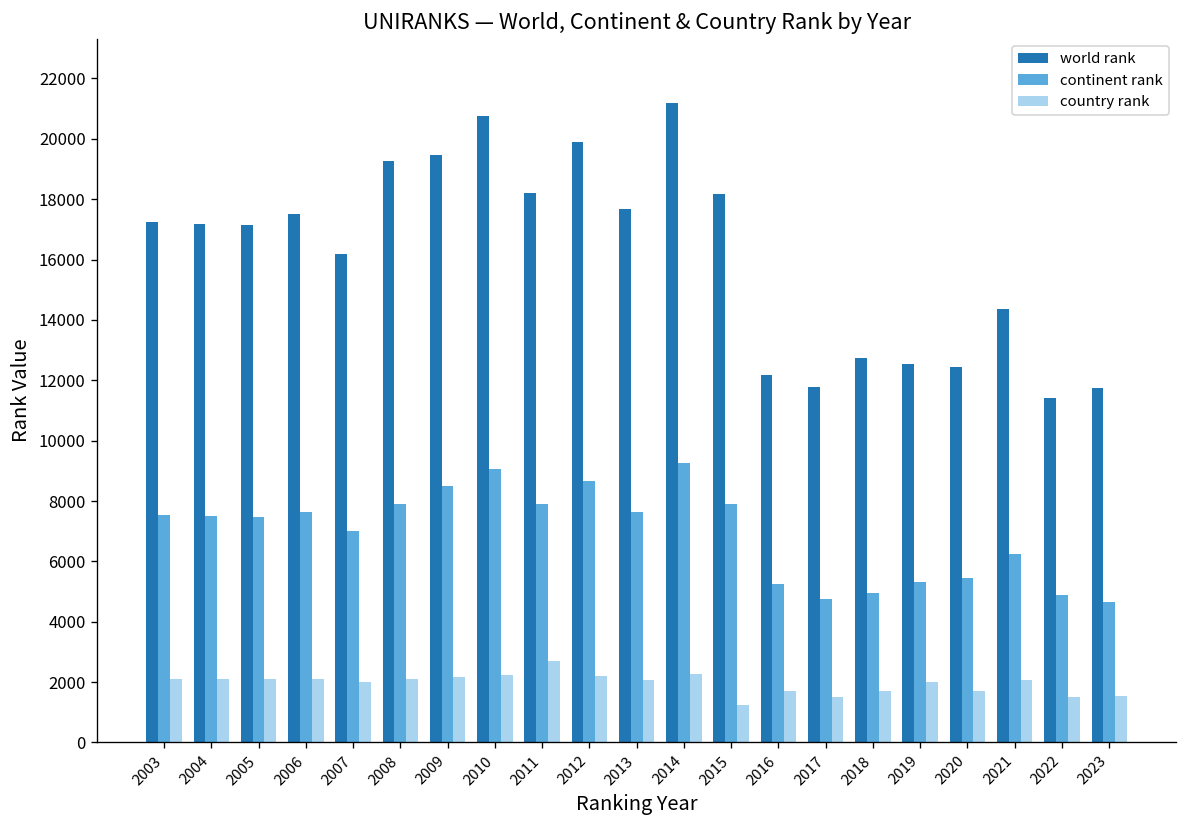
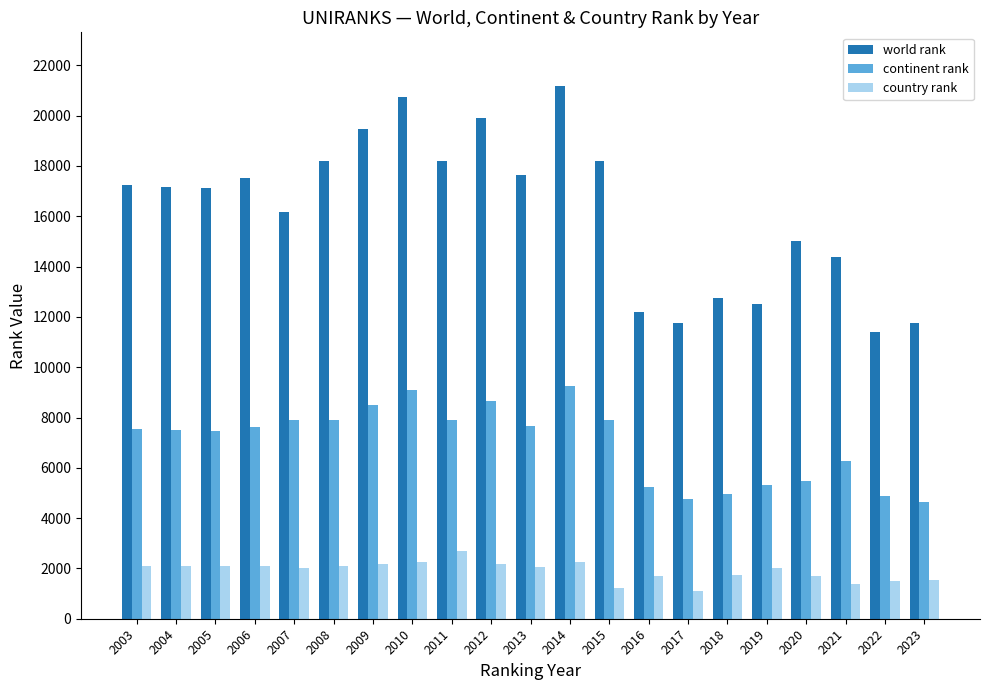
  {
    "world rank": {
      "2003": 17200,
      "2004": 17200,
      "2005": 17100,
      "2006": 17500,
      "2007": 16200,
-     "2008": 19300,
+     "2008": 18200,
      "2009": 19500,
      "2010": 20700,
      "2011": 18200,
      "2012": 19900,
      "2013": 17700,
      "2014": 21200,
      "2015": 18200,
      "2016": 12200,
      "2017": 11800,
      "2018": 12700,
      "2019": 12500,
-     "2020": 12400,
+     "2020": 15000,
      "2021": 14400,
      "2022": 11400,
      "2023": 11700
    },
    "continent rank": {
      "2003": 7500,
      "2004": 7500,
      "2005": 7500,
      "2006": 7600,
-     "2007": 7000,
+     "2007": 7900,
      "2008": 7900,
      "2009": 8500,
      "2010": 9100,
      "2011": 7900,
      "2012": 8700,
      "2013": 7600,
      "2014": 9200,
      "2015": 7900,
      "2016": 5200,
      "2017": 4800,
      "2018": 5000,
      "2019": 5300,
      "2020": 5500,
      "2021": 6300,
      "2022": 4900,
      "2023": 4700
    },
    "country rank": {
      "2003": 2100,
      "2004": 2100,
      "2005": 2100,
      "2006": 2100,
      "2007": 2000,
      "2008": 2100,
      "2009": 2200,
      "2010": 2200,
      "2011": 2700,
      "2012": 2200,
      "2013": 2100,
      "2014": 2300,
      "2015": 1200,
      "2016": 1700,
-     "2017": 1500,
+     "2017": 1100,
      "2018": 1700,
      "2019": 2000,
      "2020": 1700,
-     "2021": 2100,
+     "2021": 1400,
      "2022": 1500,
      "2023": 1500
    }
  }
